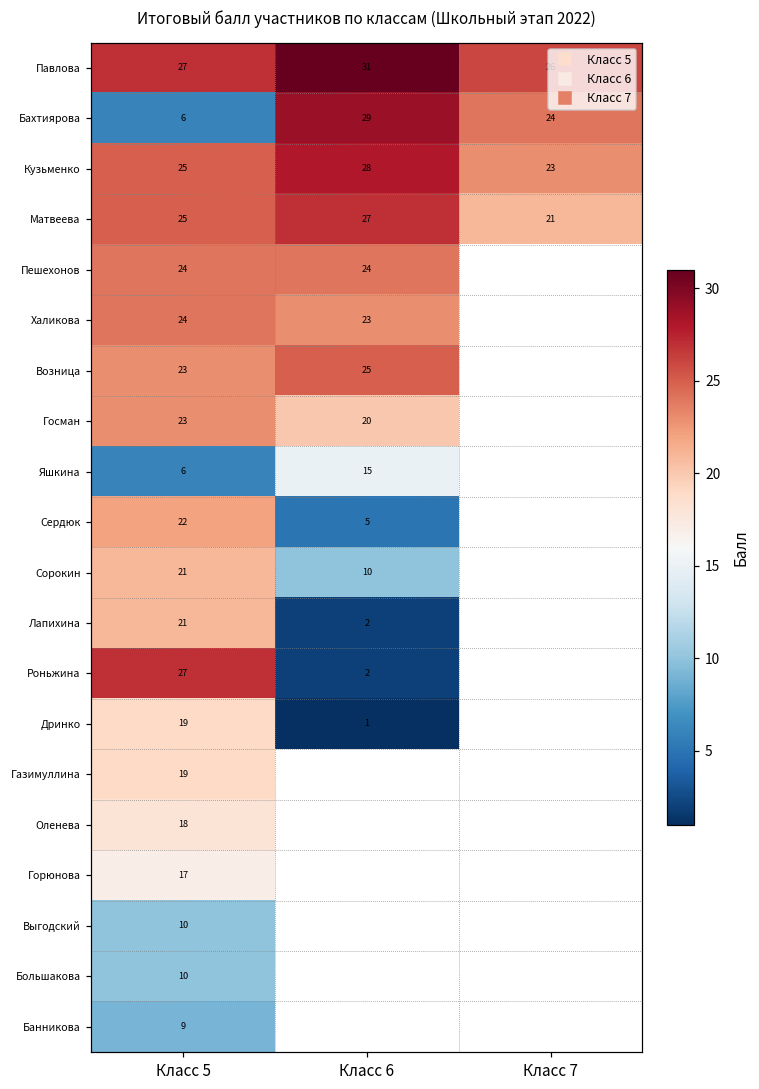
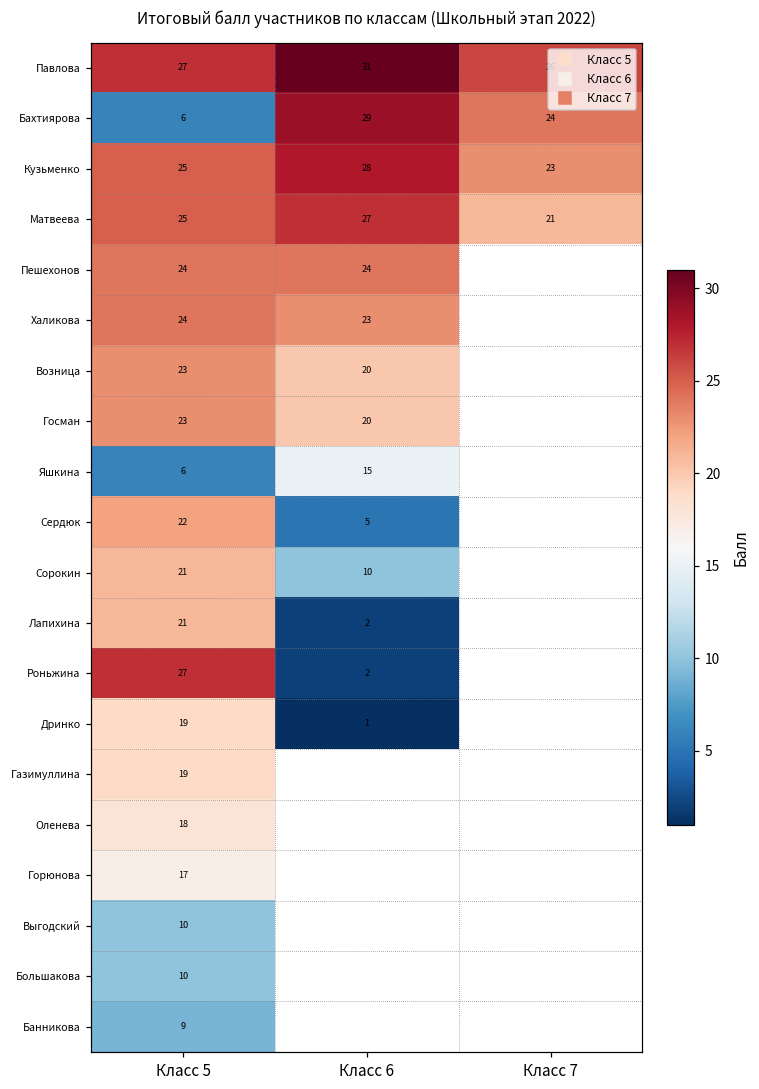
  {
    "Павлова": {
      "Класс 5": 27,
      "Класс 6": 31
    },
    "Бахтиярова": {
      "Класс 5": 6,
      "Класс 6": 29,
      "Класс 7": 24
    },
    "Кузьменко": {
      "Класс 5": 25,
      "Класс 6": 28,
      "Класс 7": 23
    },
    "Матвеева": {
      "Класс 5": 25,
      "Класс 6": 27,
      "Класс 7": 21
    },
    "Пешехонов": {
      "Класс 5": 24,
      "Класс 6": 24
    },
    "Халикова": {
      "Класс 5": 24,
      "Класс 6": 23
    },
    "Возница": {
      "Класс 5": 23,
-     "Класс 6": 25
+     "Класс 6": 20
    },
    "Госман": {
      "Класс 5": 23,
      "Класс 6": 20
    },
    "Яшкина": {
      "Класс 5": 6,
      "Класс 6": 15
    },
    "Сердюк": {
      "Класс 5": 22,
      "Класс 6": 5
    },
    "Сорокин": {
      "Класс 5": 21,
      "Класс 6": 10
    },
    "Лапихина": {
      "Класс 5": 21,
      "Класс 6": 2
    },
    "Роньжина": {
      "Класс 5": 27,
      "Класс 6": 2
    },
    "Дринко": {
      "Класс 5": 19,
      "Класс 6": 1
    },
    "Газимуллина": {
      "Класс 5": 19
    },
    "Оленева": {
      "Класс 5": 18
    },
    "Горюнова": {
      "Класс 5": 17
    },
    "Выгодский": {
      "Класс 5": 10
    },
    "Большакова": {
      "Класс 5": 10
    },
    "Банникова": {
      "Класс 5": 9
    }
  }
